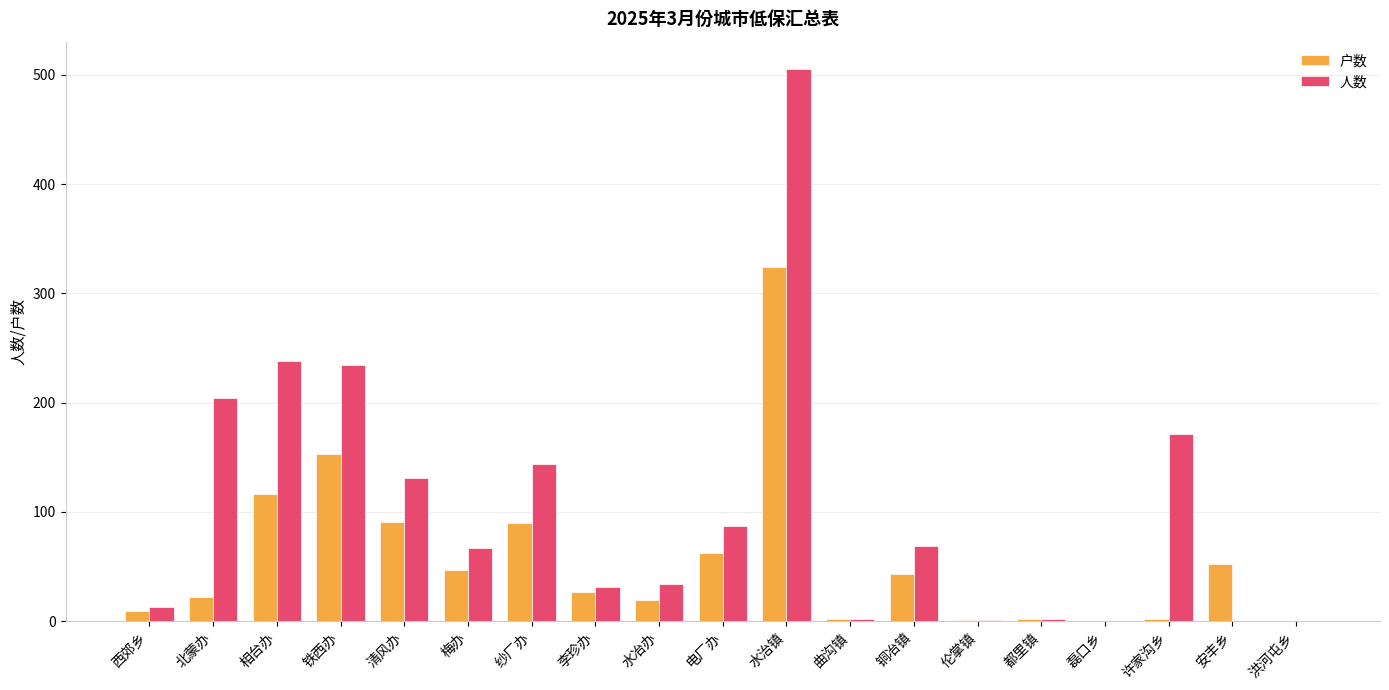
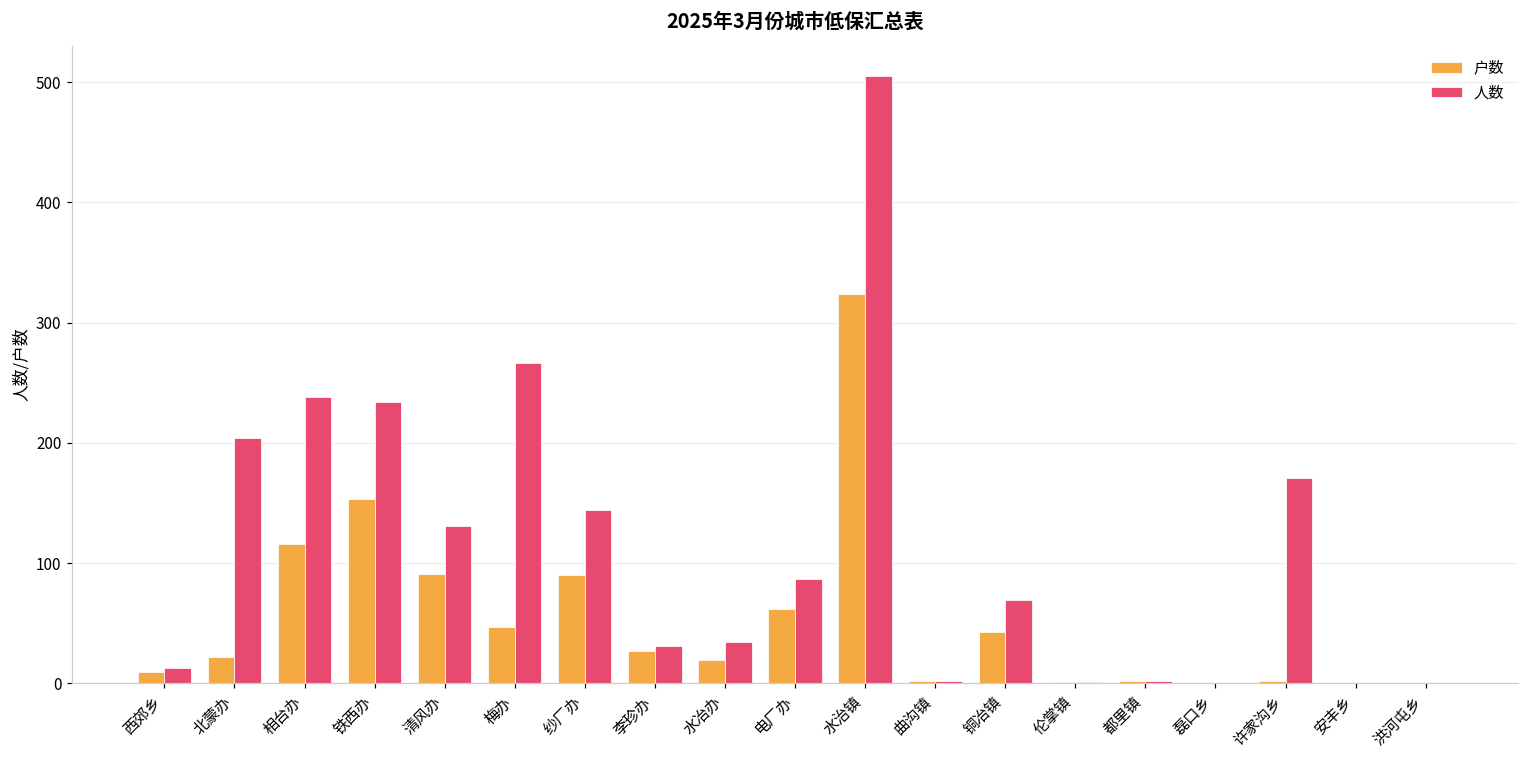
  {
    "户数": {
      "西郊乡": 9,
      "北蒙办": 22,
      "相台办": 116,
      "铁西办": 153,
      "清风办": 91,
      "梅办": 47,
      "纱厂办": 90,
      "李珍办": 27,
      "水冶办": 19,
      "电厂办": 62,
      "水治镇": 324,
      "铜冶镇": 43,
      "磊口乡": 0,
-     "安丰乡": 52,
+     "安丰乡": 0,
      "洪河屯乡": 0
    },
    "人数": {
      "西郊乡": 13,
      "北蒙办": 204,
      "相台办": 238,
      "铁西办": 234,
      "清风办": 131,
-     "梅办": 67,
+     "梅办": 266,
      "纱厂办": 144,
      "李珍办": 31,
      "水冶办": 34,
      "电厂办": 87,
      "水治镇": 505,
      "铜冶镇": 69,
      "磊口乡": 0,
      "许家沟乡": 171,
      "安丰乡": 0,
      "洪河屯乡": 0
    }
  }
